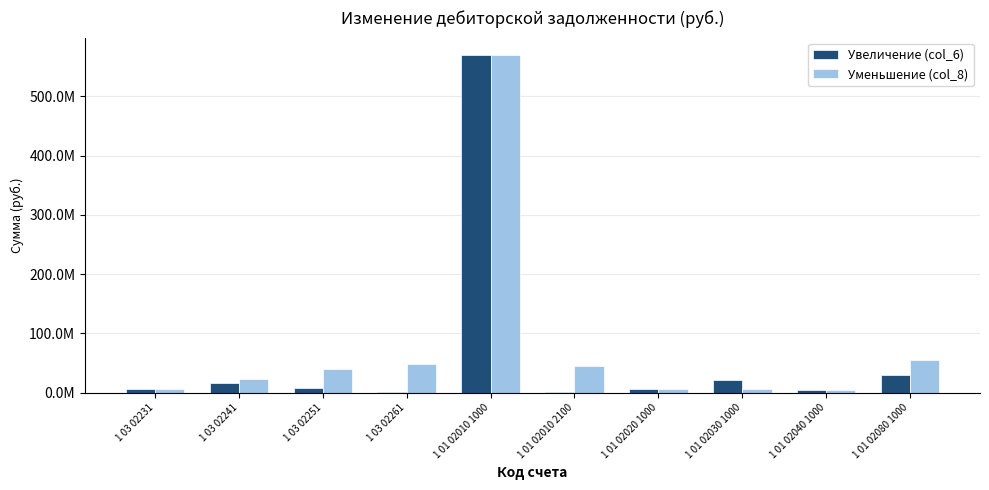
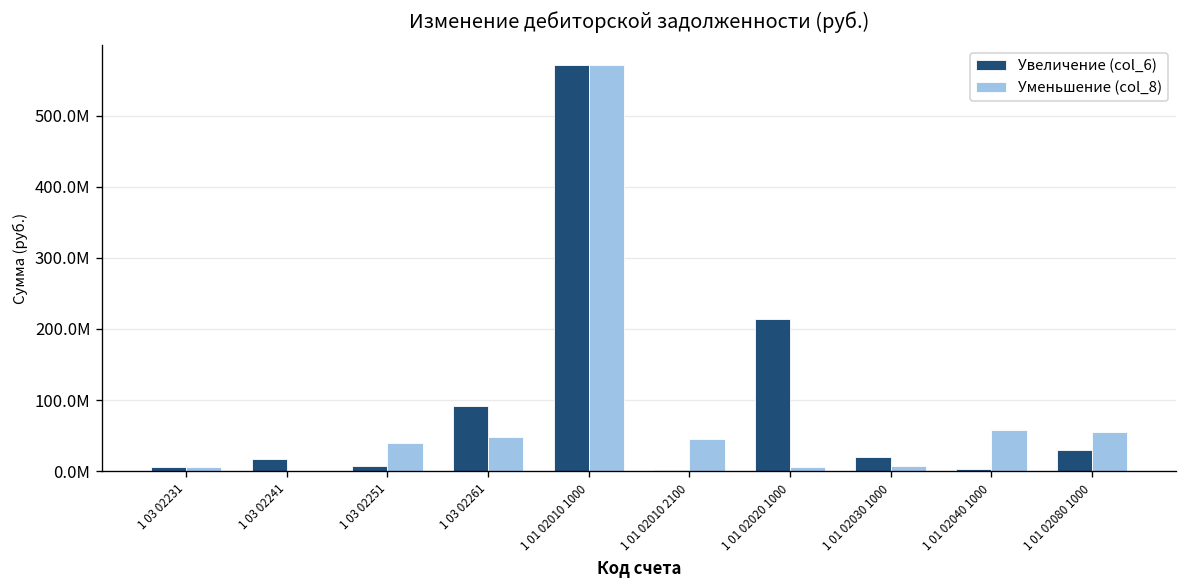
  {
    "Увеличение (col_6)": {
      "1 03 02231": 10000000,
      "1 03 02241": 20000000,
      "1 03 02251": 10000000,
-     "1 03 02261": 0,
+     "1 03 02261": 90000000,
      "1 01 02010 1000": 570000000,
-     "1 01 02020 1000": 10000000,
+     "1 01 02020 1000": 210000000,
      "1 01 02030 1000": 20000000,
      "1 01 02080 1000": 30000000
    },
    "Уменьшение (col_8)": {
      "1 03 02231": 10000000,
-     "1 03 02241": 20000000,
+     "1 03 02241": 0,
      "1 03 02251": 40000000,
      "1 03 02261": 50000000,
      "1 01 02010 1000": 570000000,
      "1 01 02010 2100": 40000000,
      "1 01 02020 1000": 10000000,
      "1 01 02030 1000": 10000000,
-     "1 01 02040 1000": 0,
+     "1 01 02040 1000": 60000000,
      "1 01 02080 1000": 60000000
    }
  }
